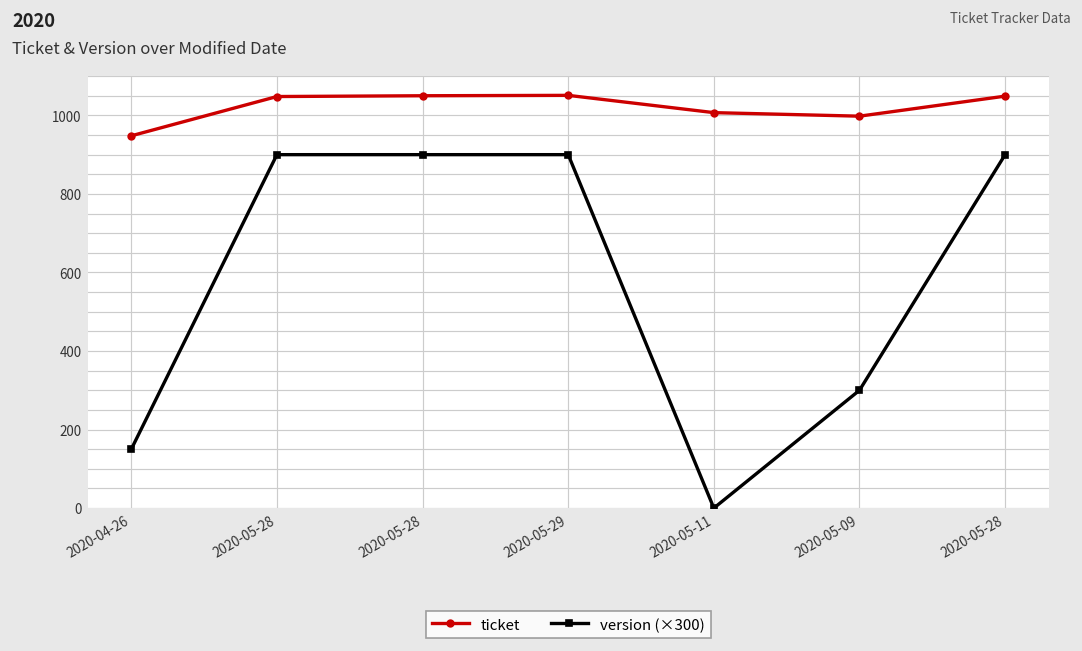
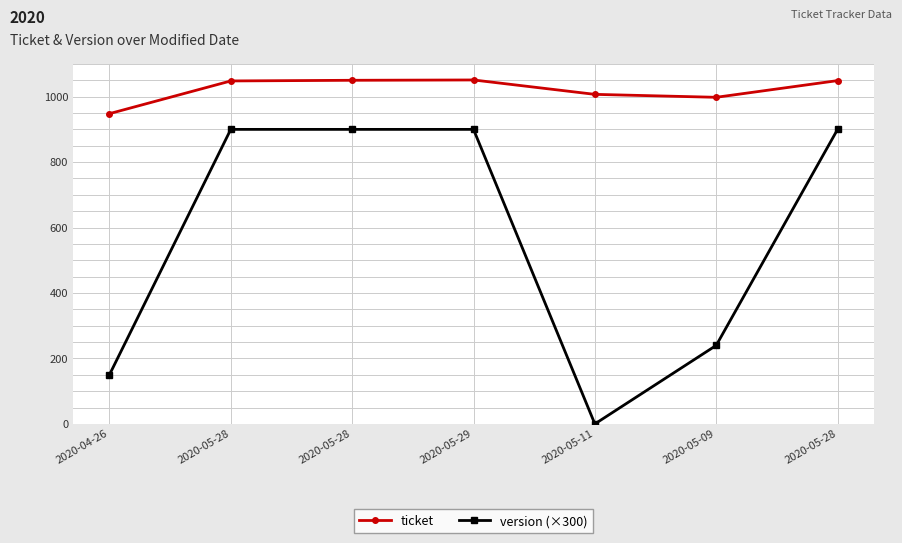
  {
    "ticket": {
      "2020-04-26": 950,
      "2020-05-29": 1050,
      "2020-05-11": 1010,
      "2020-05-09": 1000
    },
    "version (×300)": {
      "2020-04-26": 150,
      "2020-05-29": 900,
      "2020-05-11": 0,
-     "2020-05-09": 300
+     "2020-05-09": 240
    }
  }
